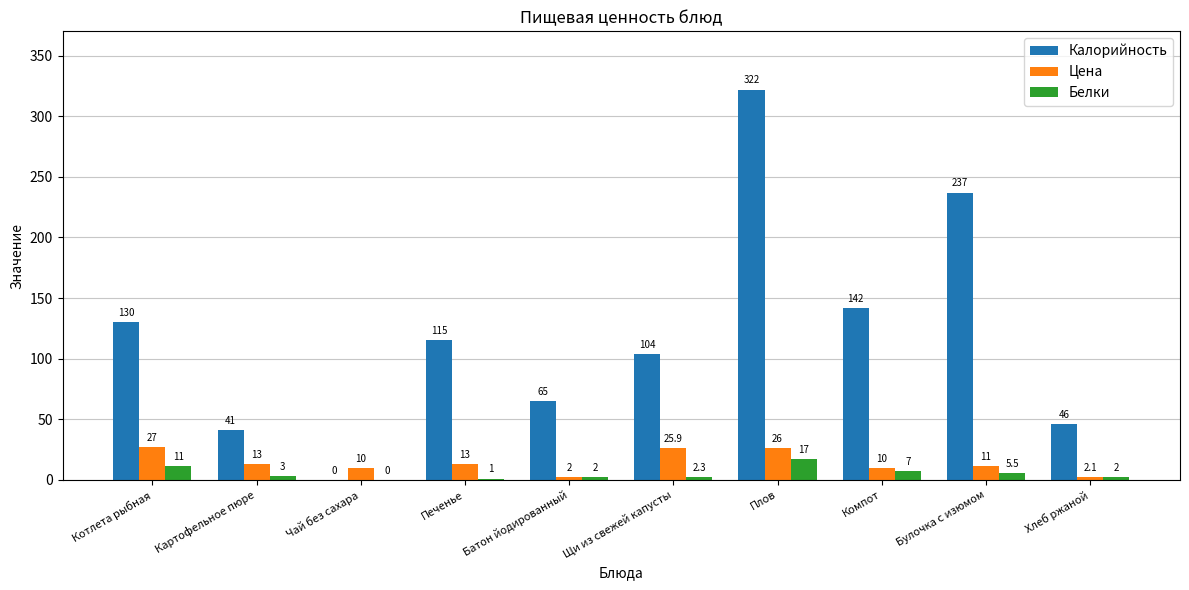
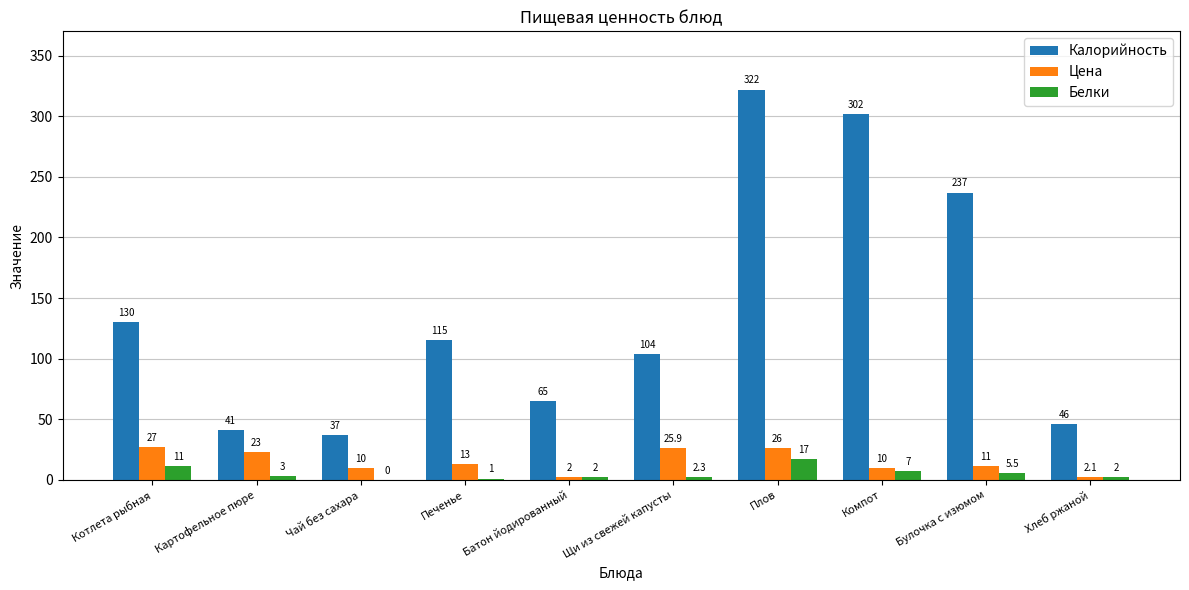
  {
    "Калорийность": {
      "Котлета рыбная": 130,
      "Картофельное пюре": 41,
-     "Чай без сахара": 0,
+     "Чай без сахара": 37,
      "Печенье": 115,
      "Батон йодированный": 65,
      "Щи из свежей капусты": 104,
      "Плов": 322,
-     "Компот": 142,
+     "Компот": 302,
      "Булочка с изюмом": 237,
      "Хлеб ржаной": 46
    },
    "Цена": {
      "Котлета рыбная": 27,
-     "Картофельное пюре": 13,
+     "Картофельное пюре": 23,
      "Чай без сахара": 10,
      "Печенье": 13,
      "Батон йодированный": 2,
      "Щи из свежей капусты": 25.9,
      "Плов": 26,
      "Компот": 10,
      "Булочка с изюмом": 11,
      "Хлеб ржаной": 2.1
    },
    "Белки": {
      "Котлета рыбная": 11,
      "Картофельное пюре": 3,
      "Чай без сахара": 0,
      "Печенье": 1,
      "Батон йодированный": 2,
      "Щи из свежей капусты": 2.3,
      "Плов": 17,
      "Компот": 7,
      "Булочка с изюмом": 5.5,
      "Хлеб ржаной": 2
    }
  }
